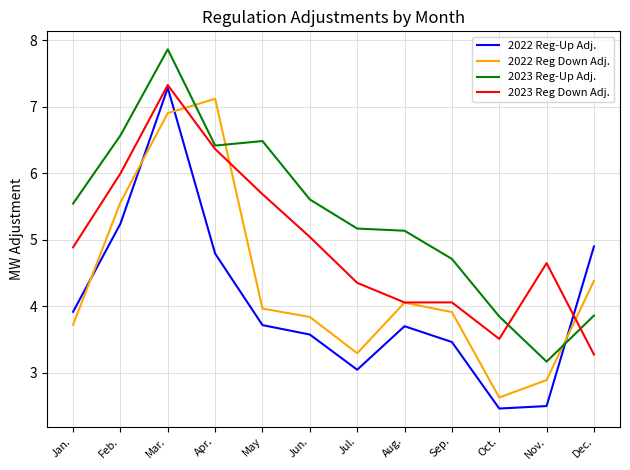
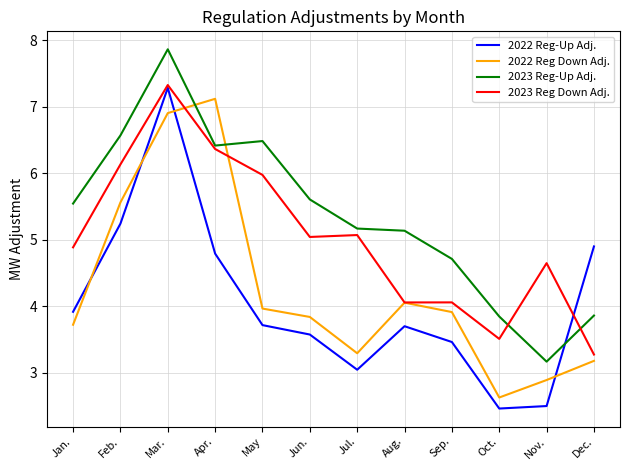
  {
    "2022 Reg-Up Adj.": {
      "Jan.": 3.9,
      "Feb.": 5.2,
      "Mar.": 7.3,
      "Apr.": 4.8,
      "May": 3.7,
      "Jun.": 3.6,
      "Jul.": 3.0,
      "Aug.": 3.7,
      "Sep.": 3.5,
      "Oct.": 2.5,
      "Nov.": 2.5,
      "Dec.": 4.9
    },
    "2022 Reg Down Adj.": {
      "Jan.": 3.7,
      "Feb.": 5.6,
      "Mar.": 6.9,
      "Apr.": 7.1,
      "May": 4.0,
      "Jun.": 3.8,
      "Jul.": 3.3,
      "Sep.": 3.9,
      "Oct.": 2.6,
      "Nov.": 2.9,
-     "Dec.": 4.4
+     "Dec.": 3.2
    },
    "2023 Reg-Up Adj.": {
      "Jan.": 5.5,
      "Feb.": 6.6,
      "Mar.": 7.9,
      "Apr.": 6.4,
      "May": 6.5,
      "Jun.": 5.6,
      "Jul.": 5.2,
      "Aug.": 5.1,
      "Sep.": 4.7,
      "Oct.": 3.8,
      "Nov.": 3.2,
      "Dec.": 3.9
    },
    "2023 Reg Down Adj.": {
      "Jan.": 4.9,
-     "Feb.": 6.0,
+     "Feb.": 6.1,
      "Mar.": 7.3,
      "Apr.": 6.4,
-     "May": 5.7,
+     "May": 6.0,
      "Jun.": 5.0,
-     "Jul.": 4.4,
+     "Jul.": 5.1,
      "Sep.": 4.1,
      "Oct.": 3.5,
      "Nov.": 4.6,
      "Dec.": 3.3
    }
  }
